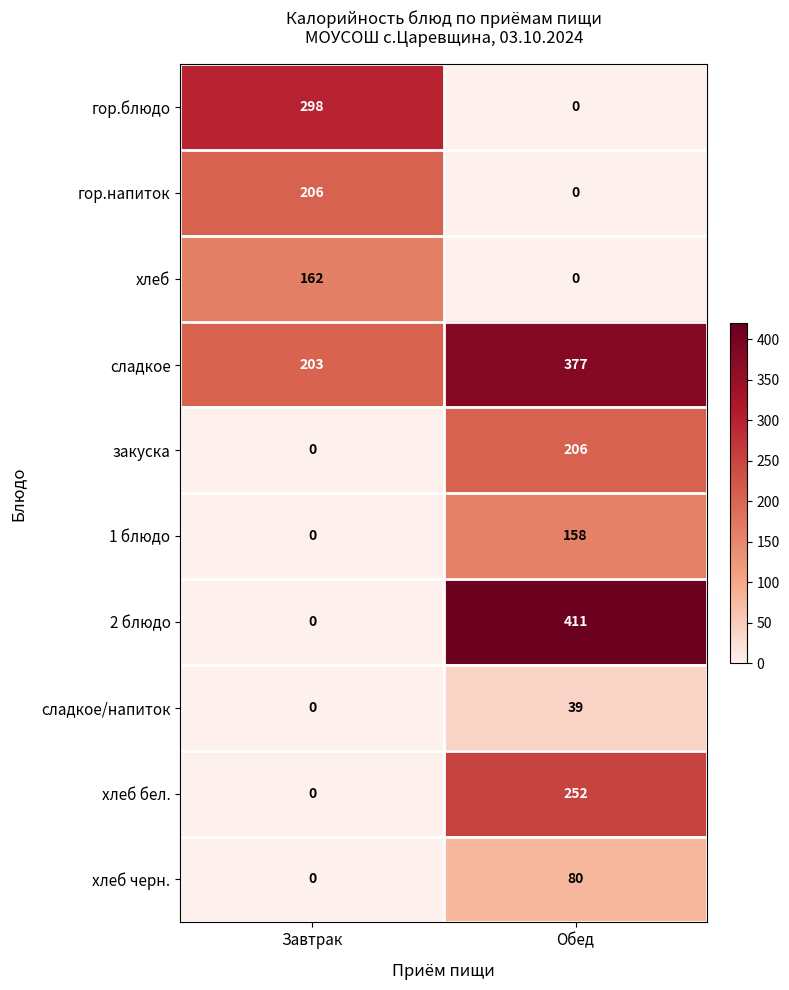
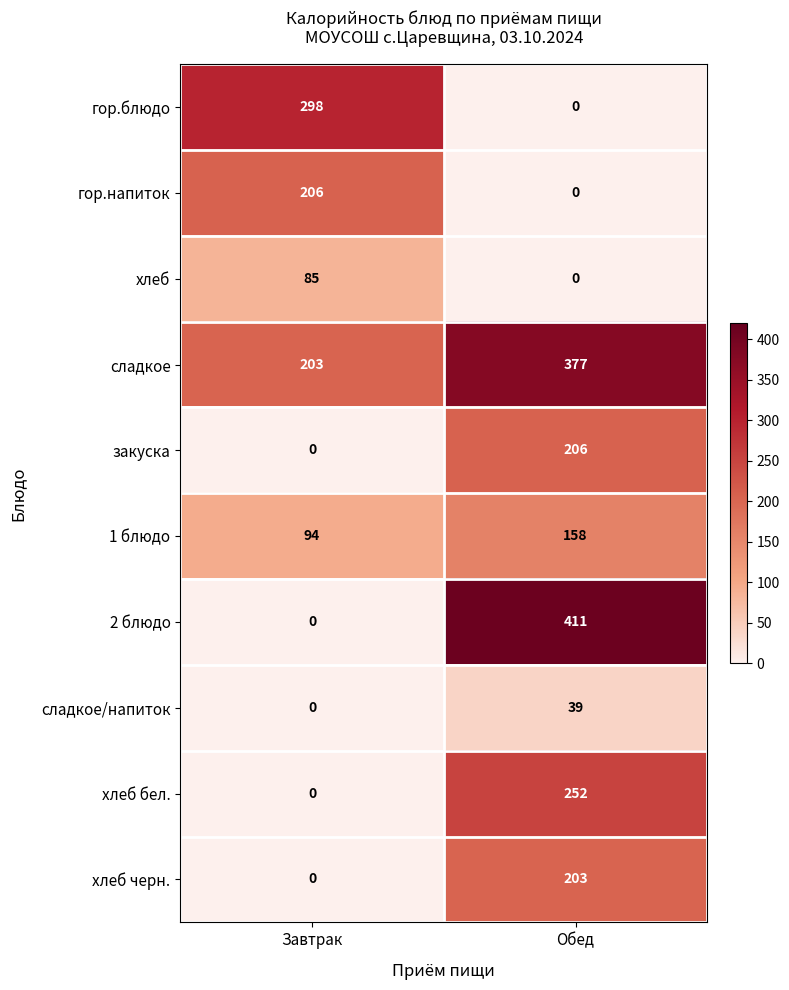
  {
    "гор.блюдо": {
      "Завтрак": 298,
      "Обед": 0
    },
    "гор.напиток": {
      "Завтрак": 206,
      "Обед": 0
    },
    "хлеб": {
-     "Завтрак": 162,
+     "Завтрак": 85,
      "Обед": 0
    },
    "сладкое": {
      "Завтрак": 203,
      "Обед": 377
    },
    "закуска": {
      "Завтрак": 0,
      "Обед": 206
    },
    "1 блюдо": {
-     "Завтрак": 0,
+     "Завтрак": 94,
      "Обед": 158
    },
    "2 блюдо": {
      "Завтрак": 0,
      "Обед": 411
    },
    "сладкое/напиток": {
      "Завтрак": 0,
      "Обед": 39
    },
    "хлеб бел.": {
      "Завтрак": 0,
      "Обед": 252
    },
    "хлеб черн.": {
      "Завтрак": 0,
-     "Обед": 80
+     "Обед": 203
    }
  }
